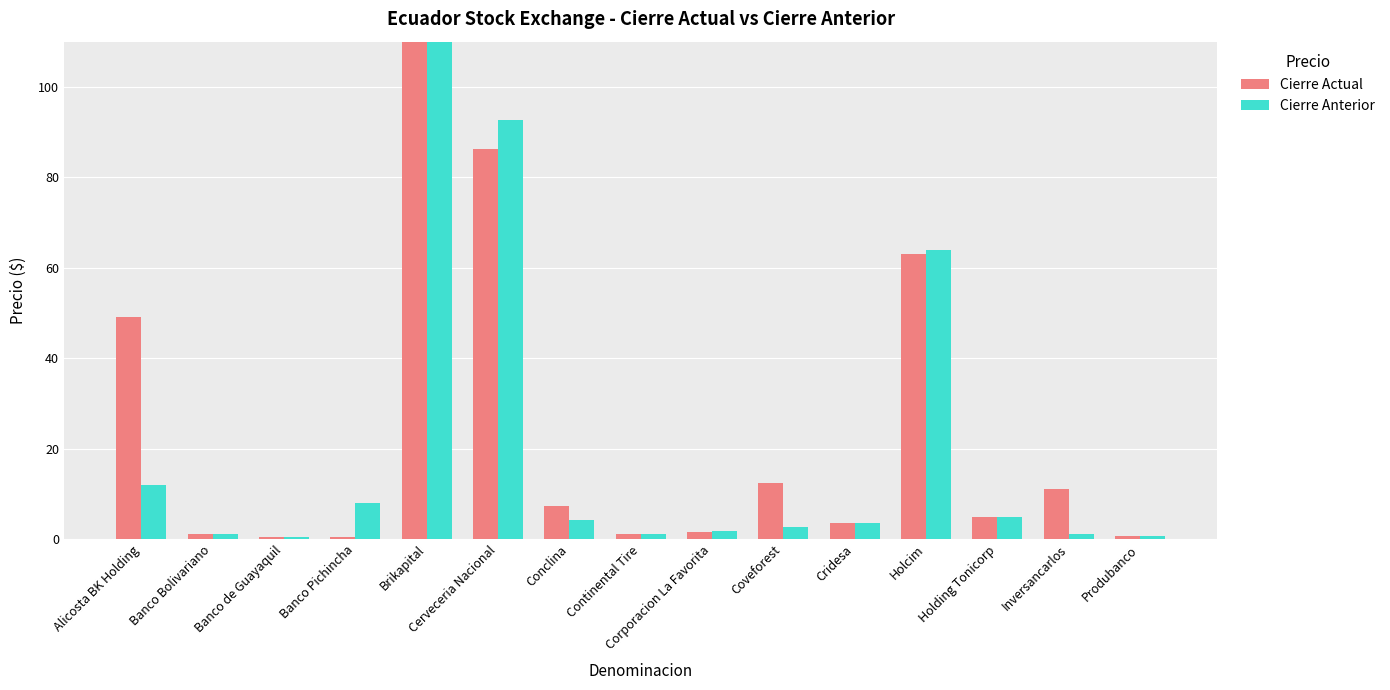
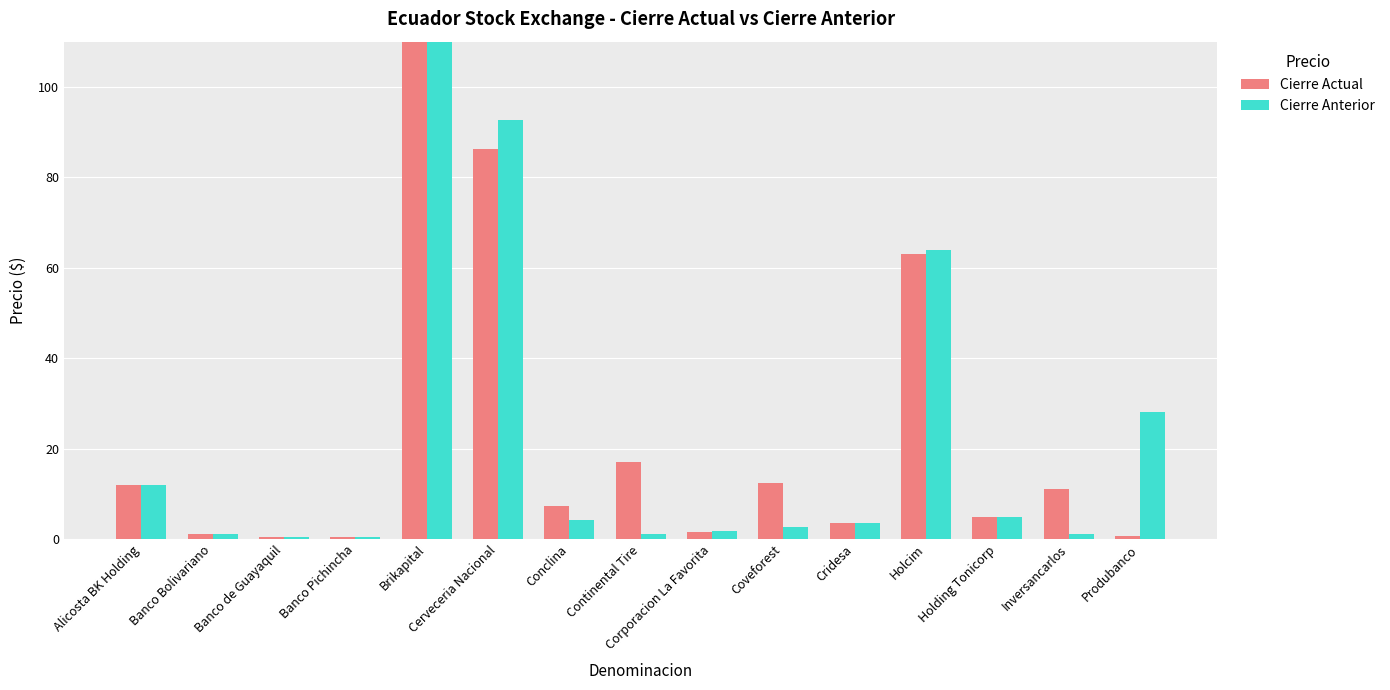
  {
    "Cierre Actual": {
-     "Alicosta BK Holding": 49,
+     "Alicosta BK Holding": 12,
      "Banco Bolivariano": 1,
      "Cerveceria Nacional": 86,
      "Conclina": 7,
-     "Continental Tire": 1,
+     "Continental Tire": 17,
      "Corporacion La Favorita": 2,
      "Coveforest": 12,
      "Cridesa": 4,
      "Holcim": 63,
      "Holding Tonicorp": 5,
      "Inversancarlos": 11,
      "Produbanco": 1
    },
    "Cierre Anterior": {
      "Alicosta BK Holding": 12,
      "Banco Bolivariano": 1,
-     "Banco Pichincha": 8,
+     "Banco Pichincha": 1,
      "Cerveceria Nacional": 93,
      "Conclina": 4,
      "Continental Tire": 1,
      "Corporacion La Favorita": 2,
      "Coveforest": 3,
      "Cridesa": 4,
      "Holcim": 64,
      "Holding Tonicorp": 5,
      "Inversancarlos": 1,
-     "Produbanco": 1
+     "Produbanco": 28
    }
  }
